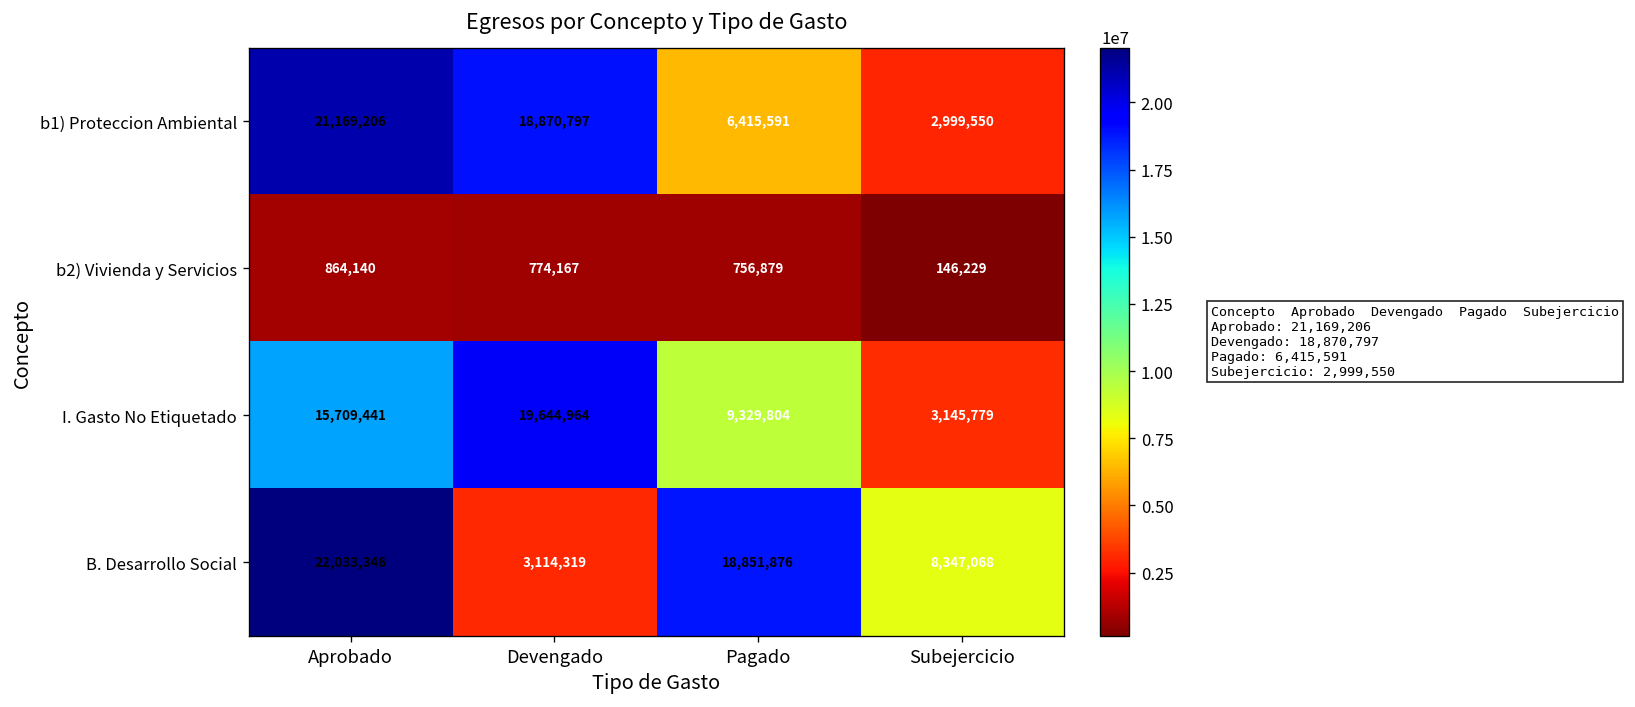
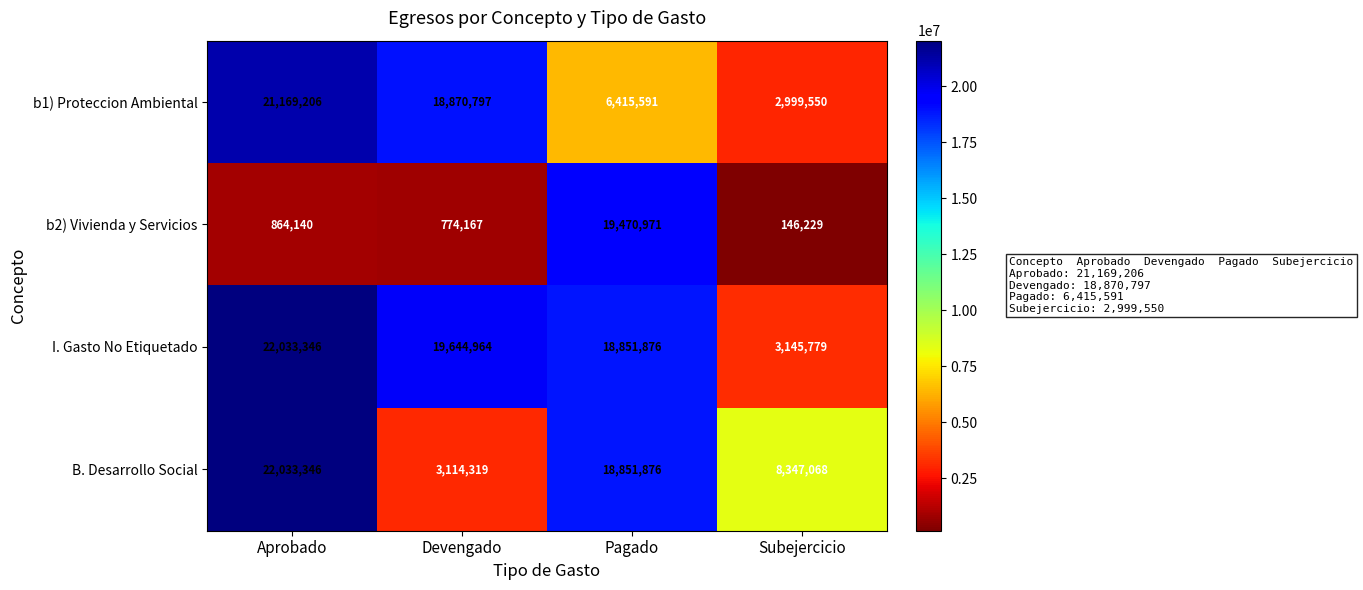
  {
    "b1) Proteccion Ambiental": {
      "Aprobado": "21,169,206",
      "Devengado": "18,870,797",
      "Pagado": "6,415,591",
      "Subejercicio": "2,999,550"
    },
    "b2) Vivienda y Servicios": {
      "Aprobado": "864,140",
      "Devengado": "774,167",
-     "Pagado": "756,879",
+     "Pagado": "19,470,971",
      "Subejercicio": "146,229"
    },
    "I. Gasto No Etiquetado": {
-     "Aprobado": "15,709,441",
+     "Aprobado": "22,033,346",
      "Devengado": "19,644,964",
-     "Pagado": "9,329,804",
+     "Pagado": "18,851,876",
      "Subejercicio": "3,145,779"
    },
    "B. Desarrollo Social": {
      "Aprobado": "22,033,346",
      "Devengado": "3,114,319",
      "Pagado": "18,851,876",
      "Subejercicio": "8,347,068"
    }
  }
